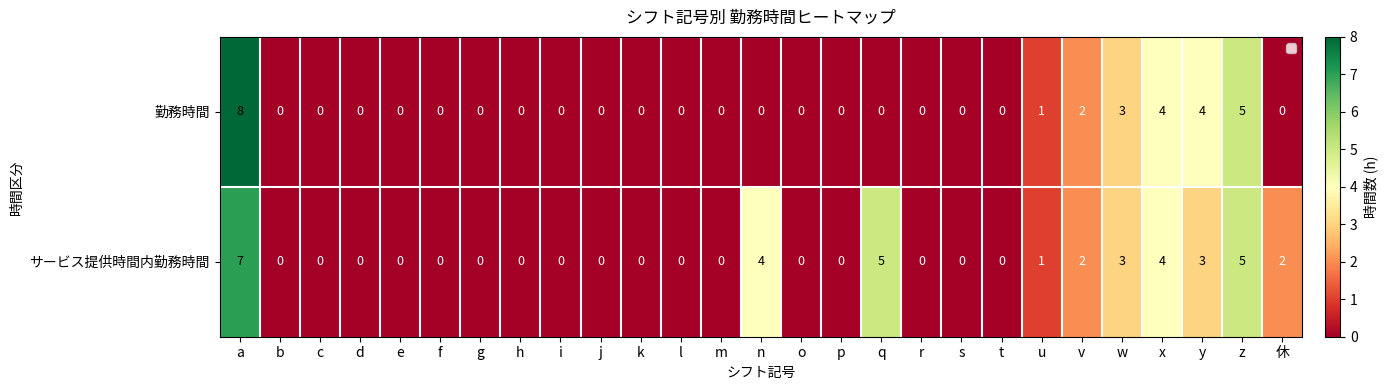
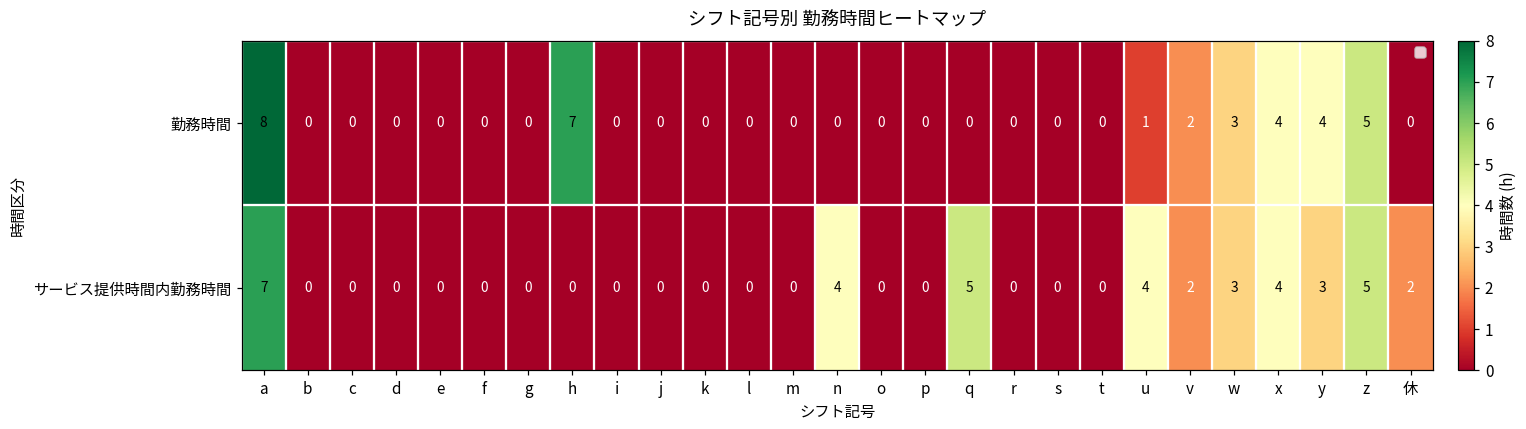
  {
    "勤務時間": {
      "a": 8,
      "b": 0,
      "c": 0,
      "d": 0,
      "e": 0,
      "f": 0,
      "g": 0,
-     "h": 0,
+     "h": 7,
      "i": 0,
      "j": 0,
      "k": 0,
      "l": 0,
      "m": 0,
      "n": 0,
      "o": 0,
      "p": 0,
      "q": 0,
      "r": 0,
      "s": 0,
      "t": 0,
      "u": 1,
      "v": 2,
      "w": 3,
      "x": 4,
      "y": 4,
      "z": 5,
      "休": 0
    },
    "サービス提供時間内勤務時間": {
      "a": 7,
      "b": 0,
      "c": 0,
      "d": 0,
      "e": 0,
      "f": 0,
      "g": 0,
      "h": 0,
      "i": 0,
      "j": 0,
      "k": 0,
      "l": 0,
      "m": 0,
      "n": 4,
      "o": 0,
      "p": 0,
      "q": 5,
      "r": 0,
      "s": 0,
      "t": 0,
-     "u": 1,
+     "u": 4,
      "v": 2,
      "w": 3,
      "x": 4,
      "y": 3,
      "z": 5,
      "休": 2
    }
  }
